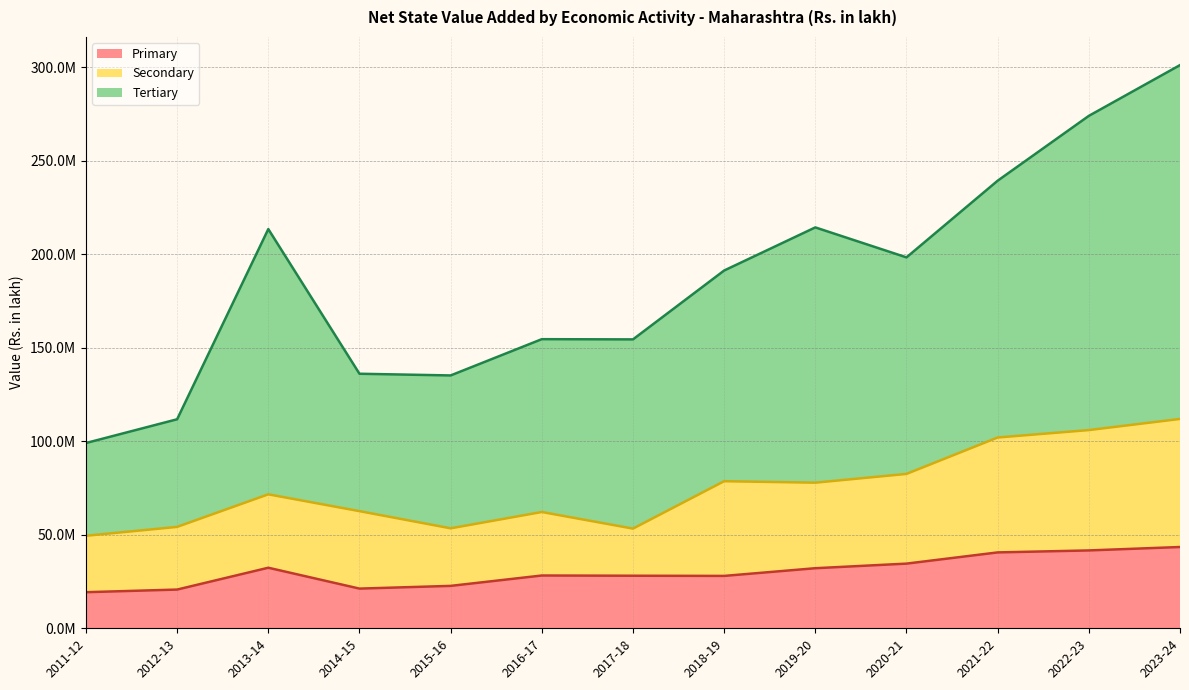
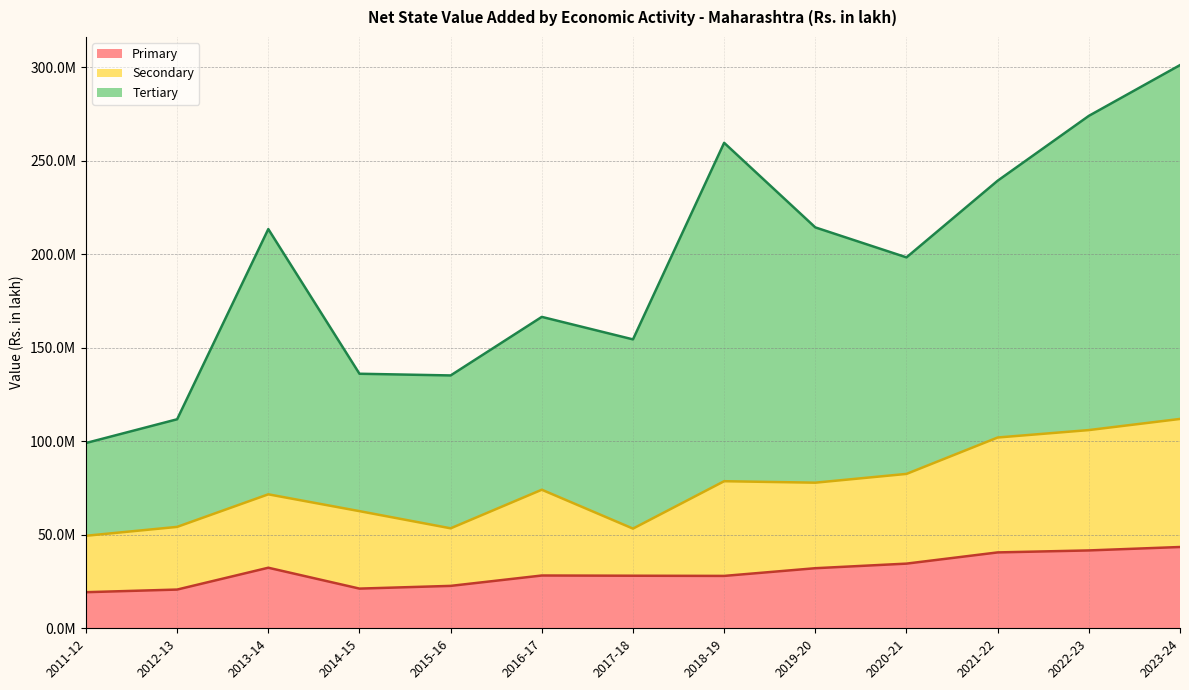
  {
    "Primary": {
      "2011-12": 19000000,
      "2012-13": 21000000,
      "2013-14": 32000000,
      "2014-15": 21000000,
      "2015-16": 23000000,
      "2016-17": 28000000,
      "2017-18": 28000000,
      "2018-19": 28000000,
      "2019-20": 32000000,
      "2020-21": 35000000,
      "2021-22": 41000000,
      "2022-23": 42000000,
      "2023-24": 43000000
    },
    "Secondary": {
      "2011-12": 30000000,
      "2012-13": 34000000,
      "2013-14": 39000000,
      "2014-15": 41000000,
      "2015-16": 31000000,
-     "2016-17": 34000000,
+     "2016-17": 46000000,
      "2017-18": 25000000,
      "2018-19": 51000000,
      "2019-20": 46000000,
      "2020-21": 48000000,
      "2021-22": 61000000,
      "2022-23": 64000000,
      "2023-24": 68000000
    },
    "Tertiary": {
      "2011-12": 50000000,
      "2012-13": 58000000,
      "2013-14": 142000000,
      "2014-15": 73000000,
      "2015-16": 82000000,
      "2016-17": 92000000,
      "2017-18": 101000000,
-     "2018-19": 113000000,
+     "2018-19": 181000000,
      "2019-20": 136000000,
      "2020-21": 116000000,
      "2021-22": 137000000,
      "2022-23": 168000000,
      "2023-24": 189000000
    }
  }
